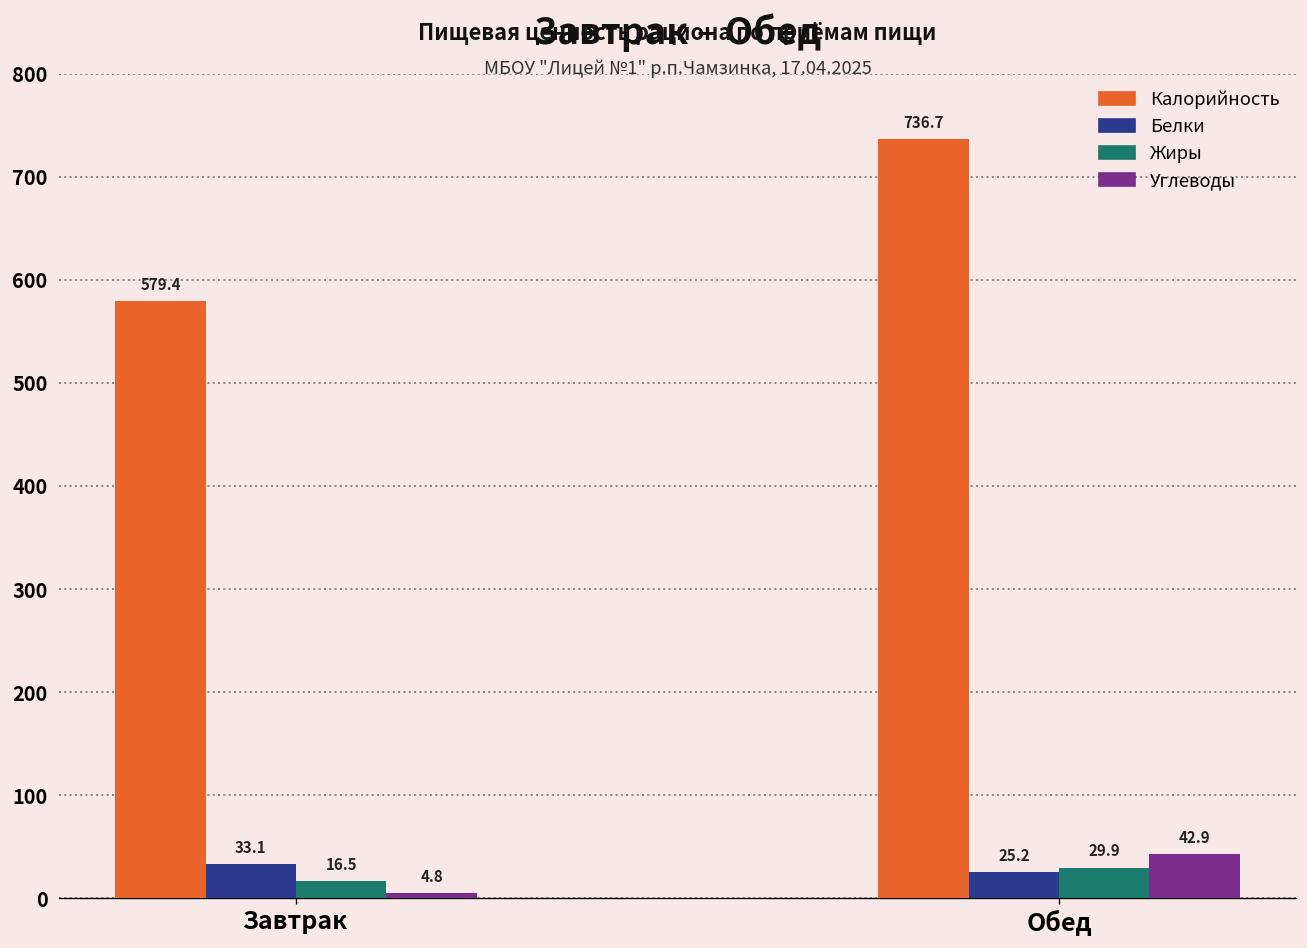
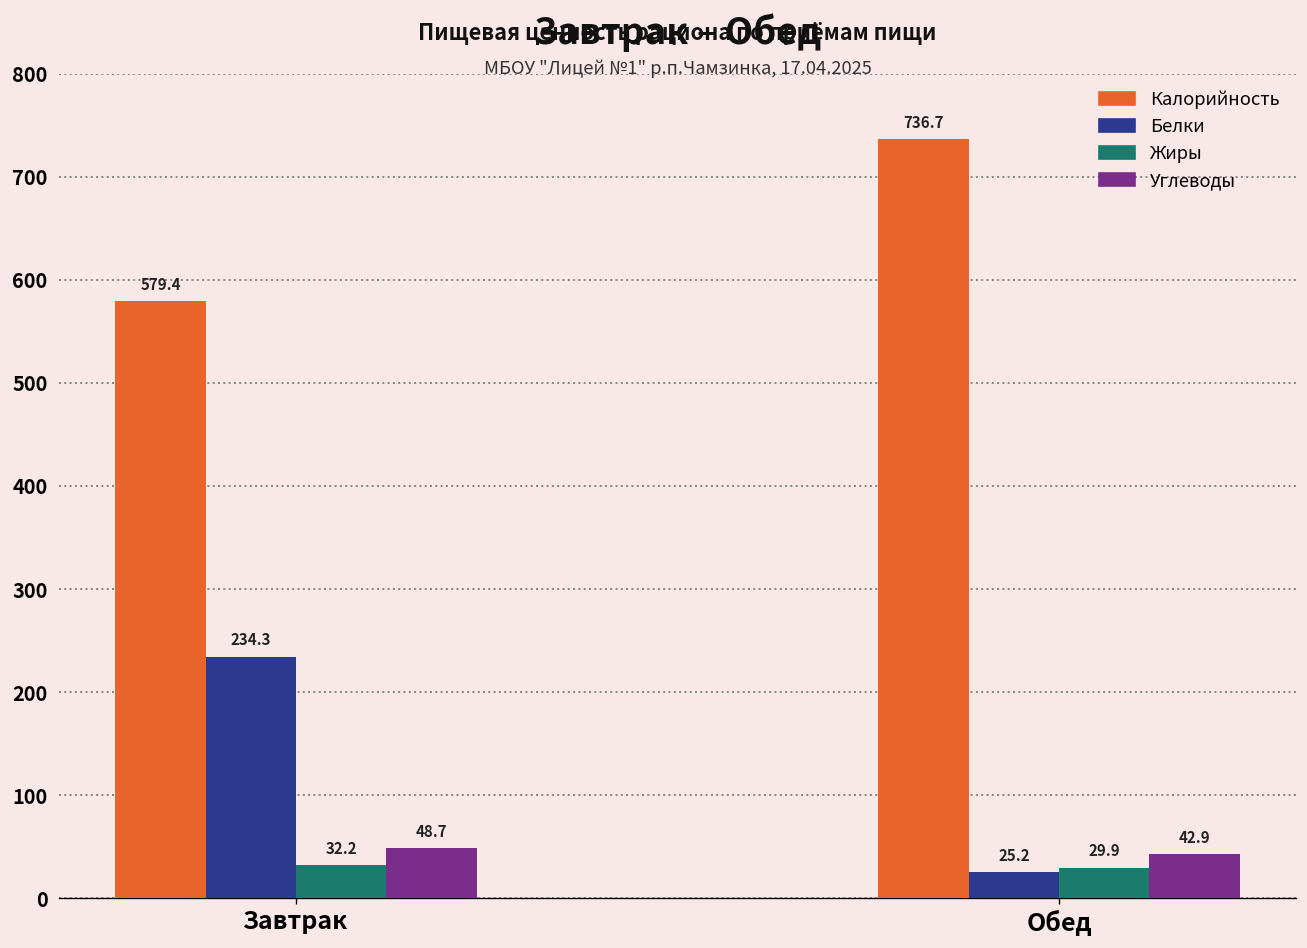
  {
    "Калорийность": {
      "Завтрак": 579.4,
      "Обед": 736.7
    },
    "Белки": {
-     "Завтрак": 33.1,
+     "Завтрак": 234.3,
      "Обед": 25.2
    },
    "Жиры": {
-     "Завтрак": 16.5,
+     "Завтрак": 32.2,
      "Обед": 29.9
    },
    "Углеводы": {
-     "Завтрак": 4.8,
+     "Завтрак": 48.7,
      "Обед": 42.9
    }
  }
